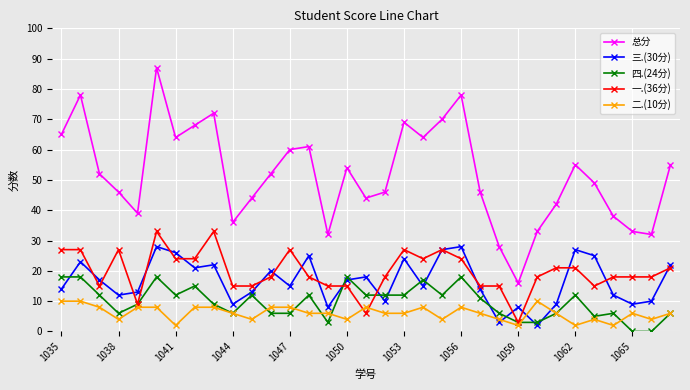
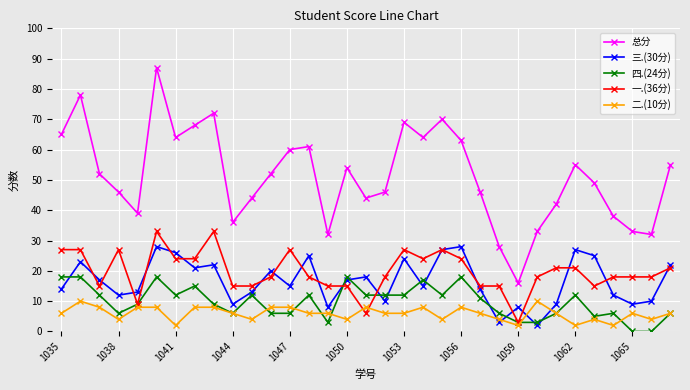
  {
    "总分": {
      "1035": 65,
      "1038": 46,
      "1041": 64,
      "1044": 36,
      "1047": 60,
      "1050": 54,
      "1053": 69,
-     "1056": 78,
+     "1056": 63,
      "1059": 16,
      "1062": 55,
      "1065": 33
    },
    "三.(30分)": {
      "1035": 14,
      "1038": 12,
      "1041": 26,
      "1044": 9,
      "1047": 15,
      "1050": 17,
      "1053": 24,
      "1056": 28,
      "1059": 8,
      "1062": 27,
      "1065": 9
    },
    "四.(24分)": {
      "1035": 18,
      "1038": 6,
      "1041": 12,
      "1047": 6,
      "1050": 18,
      "1053": 12,
      "1056": 18,
      "1062": 12,
      "1065": 0
    },
    "一.(36分)": {
      "1035": 27,
      "1038": 27,
      "1041": 24,
      "1044": 15,
      "1047": 27,
      "1050": 15,
      "1053": 27,
      "1056": 24,
      "1062": 21,
      "1065": 18
    },
    "二.(10分)": {
-     "1035": 10,
+     "1035": 6,
      "1038": 4,
      "1041": 2,
      "1047": 8,
      "1050": 4,
      "1053": 6,
      "1056": 8,
      "1059": 2,
      "1062": 2,
      "1065": 6
    }
  }
